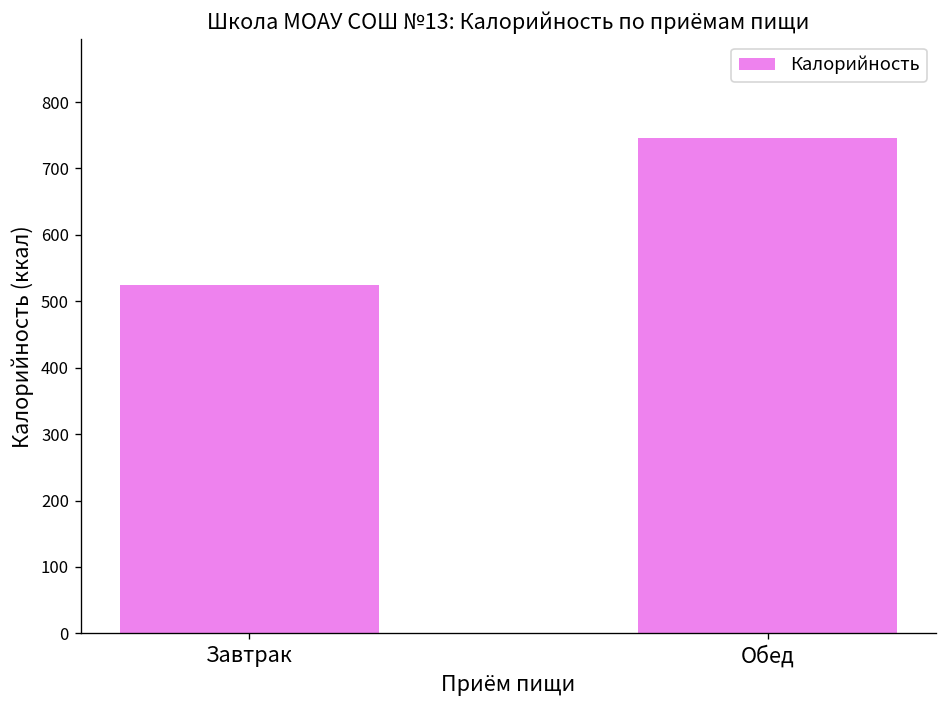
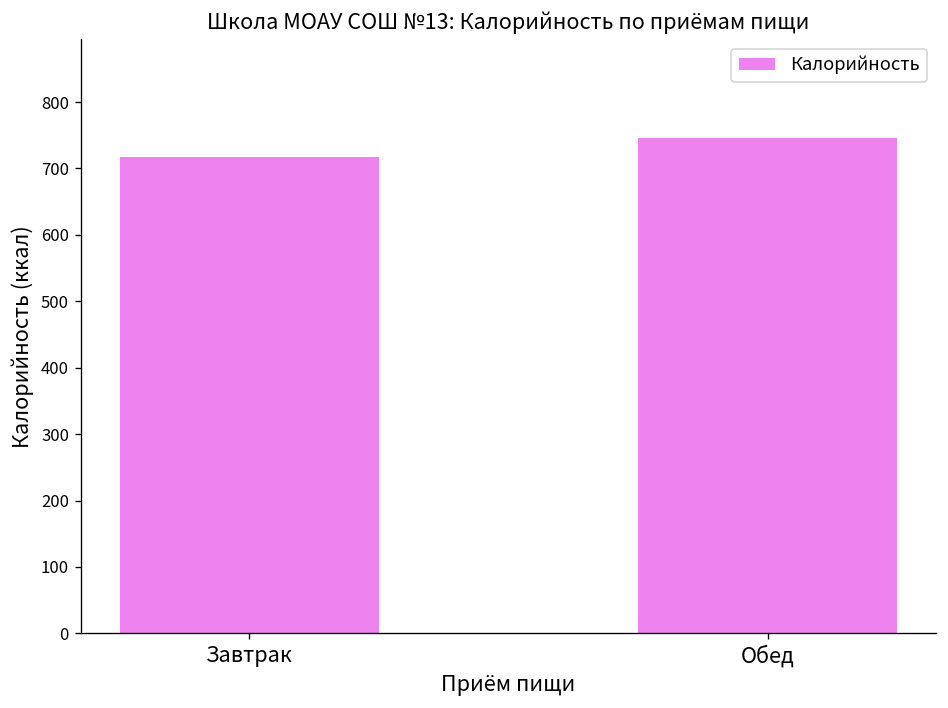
  {
-   "Завтрак": 530,
+   "Завтрак": 720,
    "Обед": 750
  }
